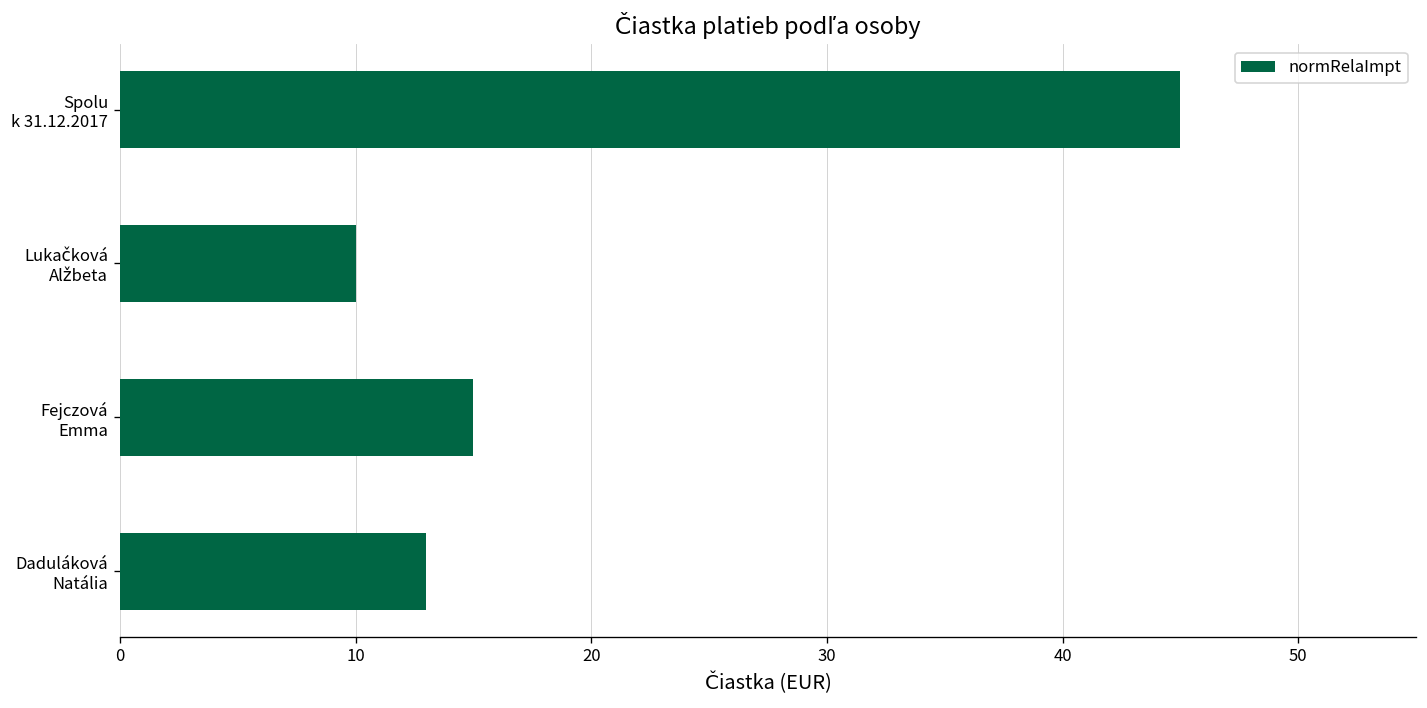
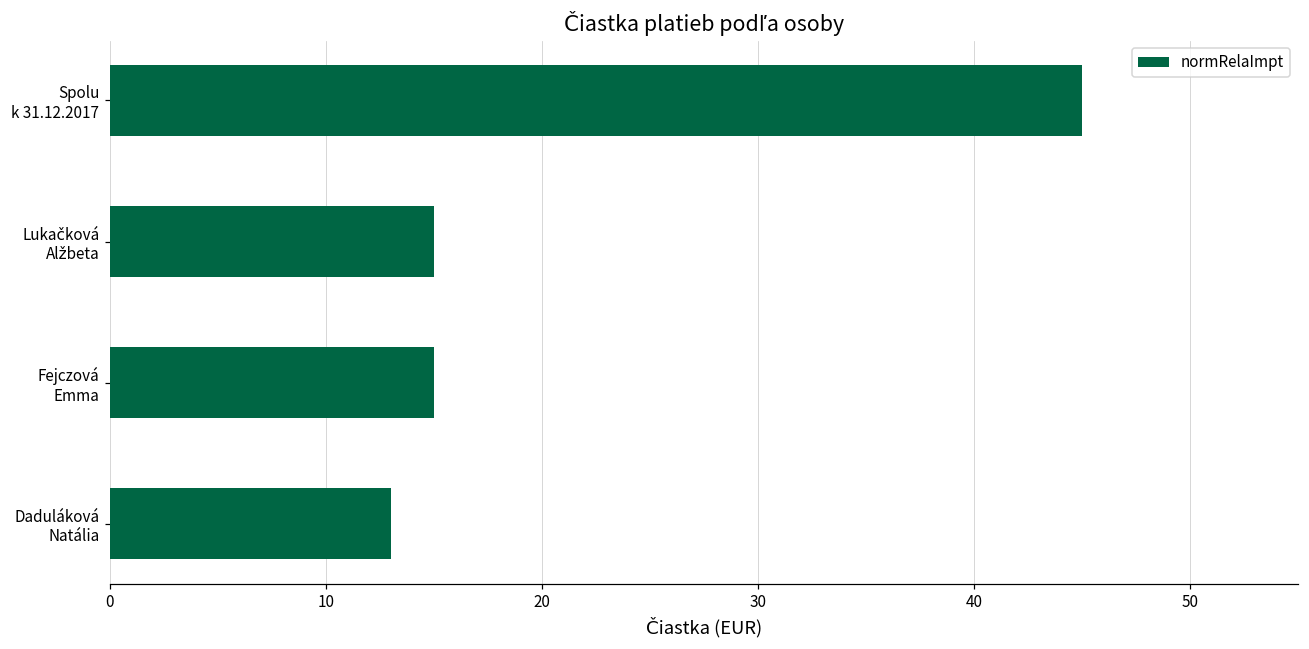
  {
    "Spolu k 31.12.2017": 45,
-   "Lukačková Alžbeta": 10,
+   "Lukačková Alžbeta": 15,
    "Fejczová Emma": 15,
    "Daduláková Natália": 13
  }
